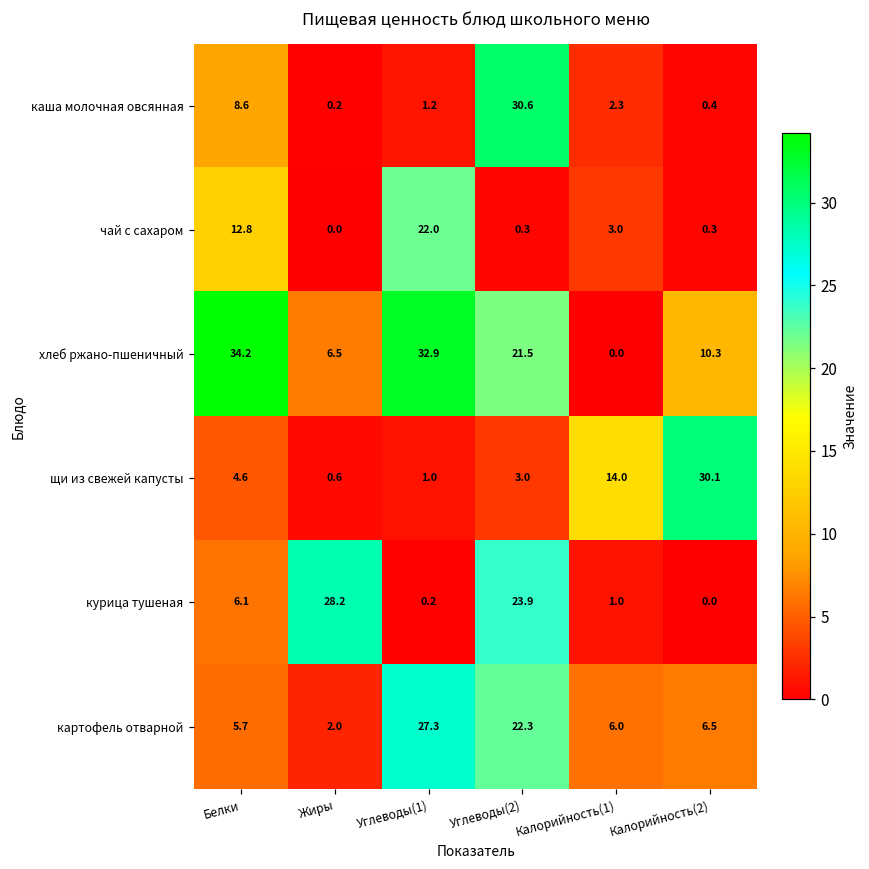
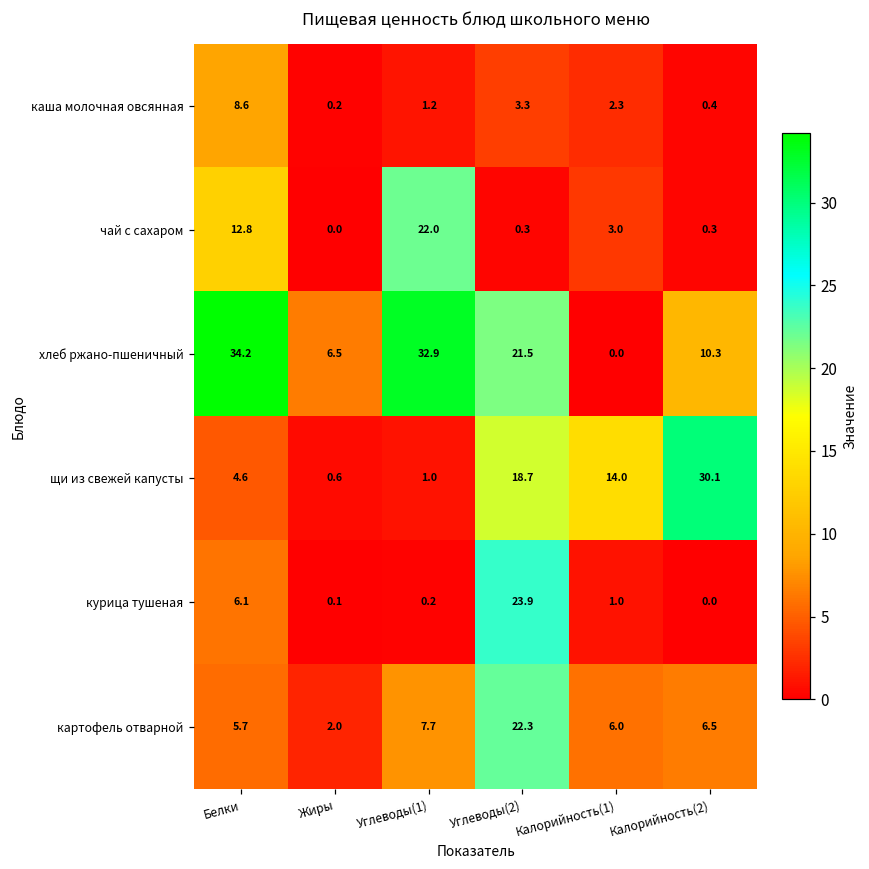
  {
    "каша молочная овсянная": {
      "Белки": 8.6,
      "Жиры": 0.2,
      "Углеводы(1)": 1.2,
-     "Углеводы(2)": 30.6,
+     "Углеводы(2)": 3.3,
      "Калорийность(1)": 2.3,
      "Калорийность(2)": 0.4
    },
    "чай с сахаром": {
      "Белки": 12.8,
      "Жиры": 0.0,
      "Углеводы(1)": 22.0,
      "Углеводы(2)": 0.3,
      "Калорийность(1)": 3.0,
      "Калорийность(2)": 0.3
    },
    "хлеб ржано-пшеничный": {
      "Белки": 34.2,
      "Жиры": 6.5,
      "Углеводы(1)": 32.9,
      "Углеводы(2)": 21.5,
      "Калорийность(1)": 0.0,
      "Калорийность(2)": 10.3
    },
    "щи из свежей капусты": {
      "Белки": 4.6,
      "Жиры": 0.6,
      "Углеводы(1)": 1.0,
-     "Углеводы(2)": 3.0,
+     "Углеводы(2)": 18.7,
      "Калорийность(1)": 14.0,
      "Калорийность(2)": 30.1
    },
    "курица тушеная": {
      "Белки": 6.1,
-     "Жиры": 28.2,
+     "Жиры": 0.1,
      "Углеводы(1)": 0.2,
      "Углеводы(2)": 23.9,
      "Калорийность(1)": 1.0,
      "Калорийность(2)": 0.0
    },
    "картофель отварной": {
      "Белки": 5.7,
      "Жиры": 2.0,
-     "Углеводы(1)": 27.3,
+     "Углеводы(1)": 7.7,
      "Углеводы(2)": 22.3,
      "Калорийность(1)": 6.0,
      "Калорийность(2)": 6.5
    }
  }
